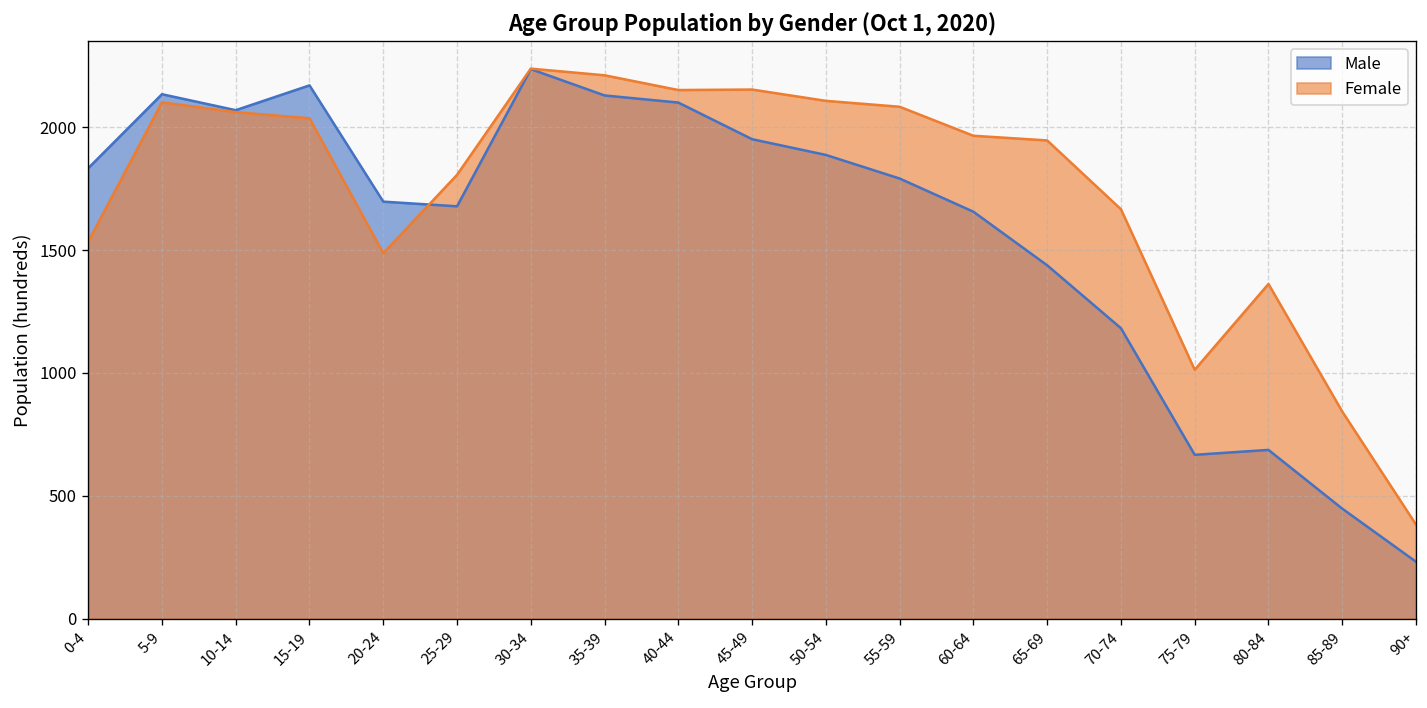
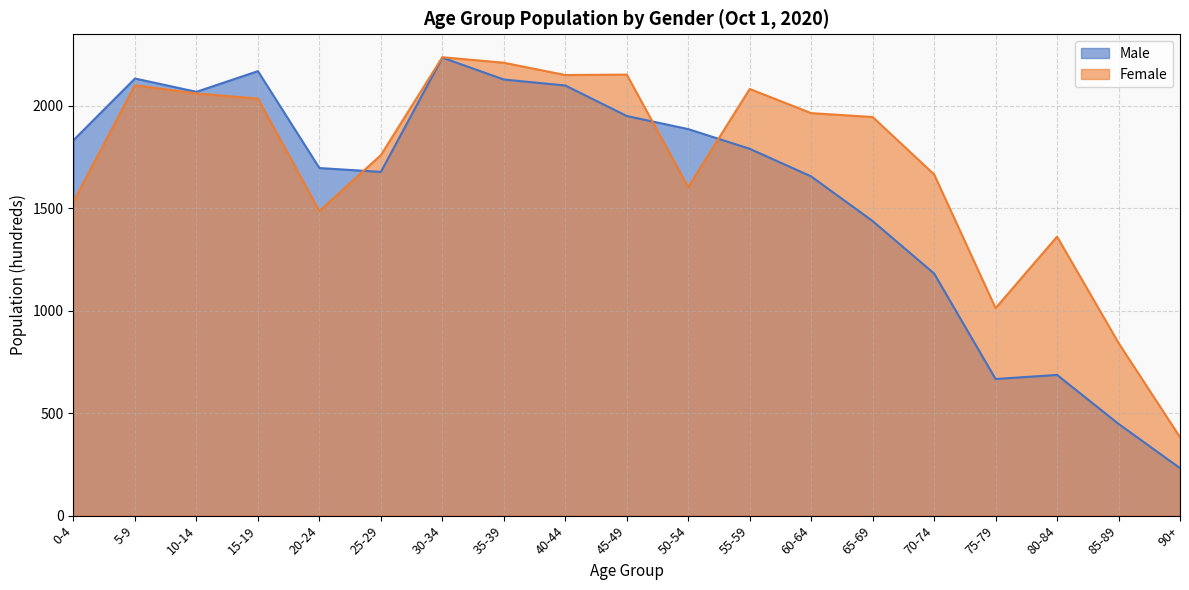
  {
    "Male": {
      "0-4": 1830,
      "5-9": 2130,
      "15-19": 2170,
      "20-24": 1700,
      "25-29": 1680,
      "35-39": 2130,
      "40-44": 2100,
      "45-49": 1950,
      "50-54": 1890,
      "55-59": 1790,
      "60-64": 1660,
      "65-69": 1440,
      "70-74": 1180,
      "75-79": 670,
      "80-84": 690,
      "85-89": 450,
      "90+": 230
    },
    "Female": {
      "0-4": 1530,
      "5-9": 2100,
      "15-19": 2040,
      "20-24": 1490,
-     "25-29": 1810,
+     "25-29": 1760,
      "35-39": 2210,
      "40-44": 2150,
      "45-49": 2150,
-     "50-54": 2110,
+     "50-54": 1600,
      "55-59": 2080,
      "60-64": 1970,
      "65-69": 1950,
      "70-74": 1670,
      "75-79": 1010,
      "80-84": 1360,
      "85-89": 840,
      "90+": 380
    }
  }
